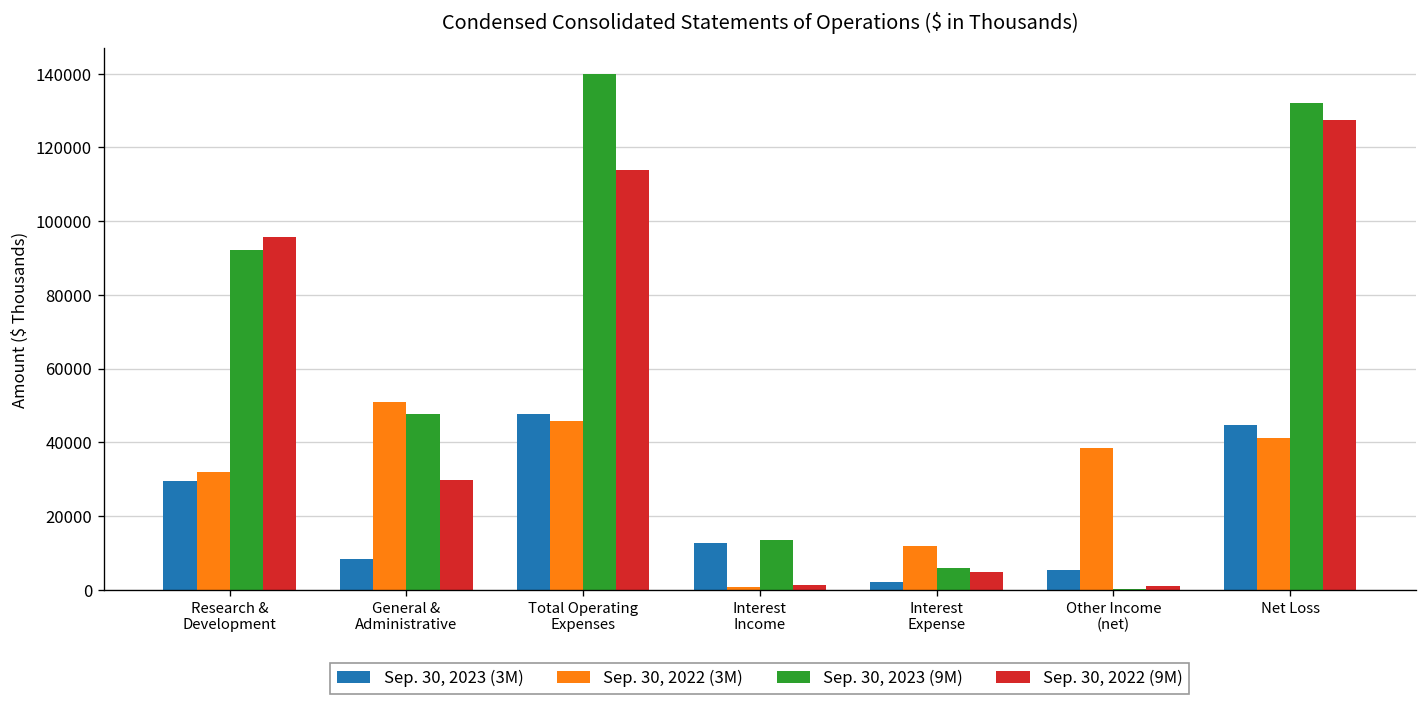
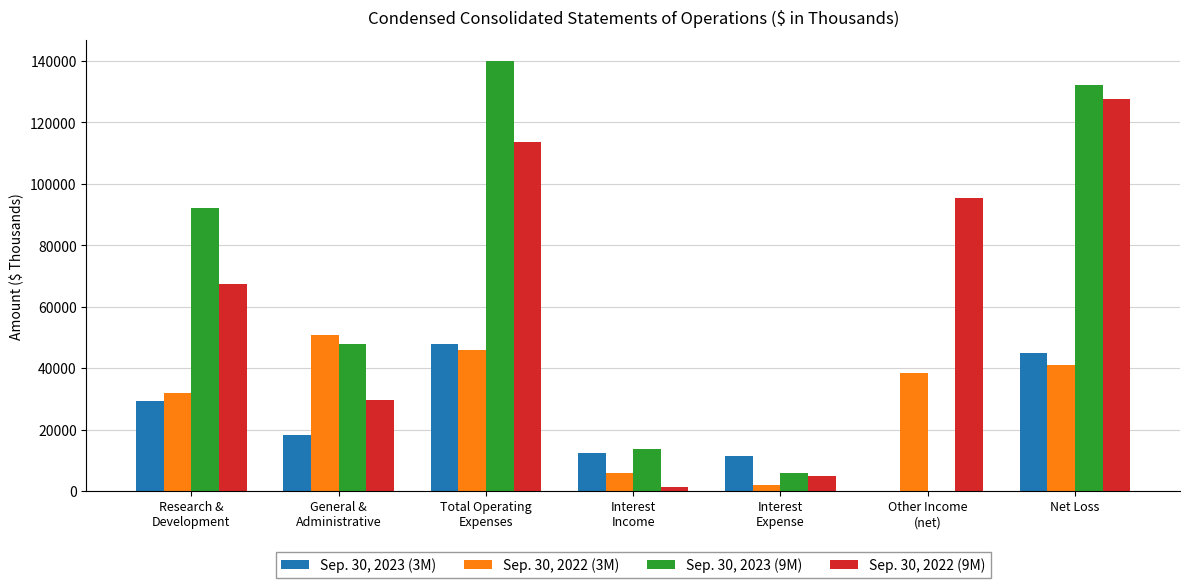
  {
    "Sep. 30, 2023 (3M)": {
      "Research & Development": 29000,
-     "General & Administrative": 8000,
+     "General & Administrative": 18000,
      "Total Operating Expenses": 48000,
      "Interest Income": 13000,
-     "Interest Expense": 2000,
-     "Other Income (net)": 5000,
+     "Interest Expense": 11000,
+     "Other Income (net)": 0,
      "Net Loss": 45000
    },
    "Sep. 30, 2022 (3M)": {
      "Research & Development": 32000,
      "General & Administrative": 51000,
      "Total Operating Expenses": 46000,
-     "Interest Income": 1000,
-     "Interest Expense": 12000,
+     "Interest Income": 6000,
+     "Interest Expense": 2000,
      "Other Income (net)": 38000,
      "Net Loss": 41000
    },
    "Sep. 30, 2023 (9M)": {
      "Research & Development": 92000,
      "General & Administrative": 48000,
      "Total Operating Expenses": 140000,
      "Interest Income": 14000,
      "Interest Expense": 6000,
      "Net Loss": 132000
    },
    "Sep. 30, 2022 (9M)": {
-     "Research & Development": 96000,
+     "Research & Development": 67000,
      "General & Administrative": 30000,
      "Total Operating Expenses": 114000,
      "Interest Income": 1000,
      "Interest Expense": 5000,
-     "Other Income (net)": 1000,
+     "Other Income (net)": 96000,
      "Net Loss": 128000
    }
  }
